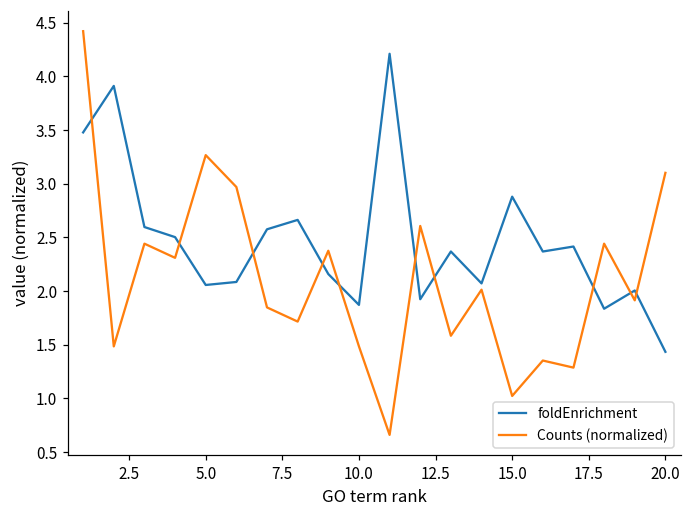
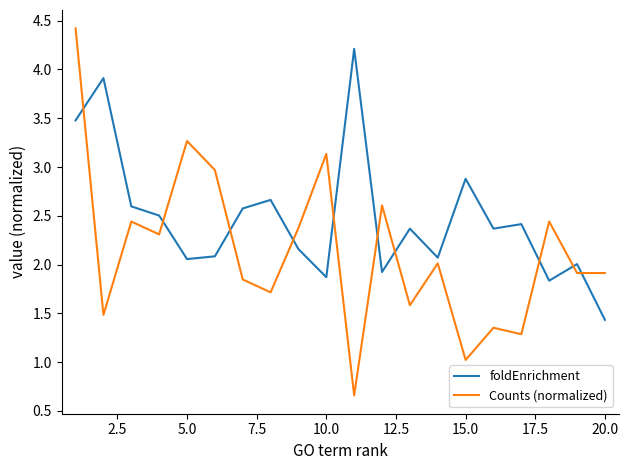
  {
    "foldEnrichment": {
      "5.0": 2.1,
      "10.0": 1.9,
      "15.0": 2.9,
      "20.0": 1.4
    },
    "Counts (normalized)": {
      "5.0": 3.3,
-     "10.0": 1.5,
+     "10.0": 3.1,
      "15.0": 1.0,
-     "20.0": 3.1
+     "20.0": 1.9
    }
  }
